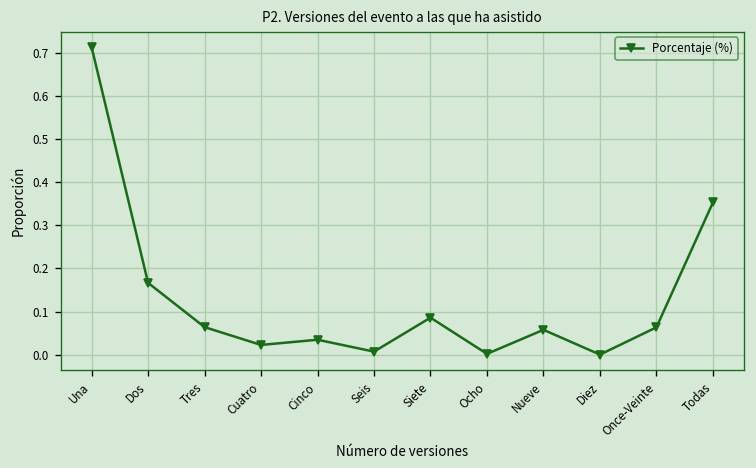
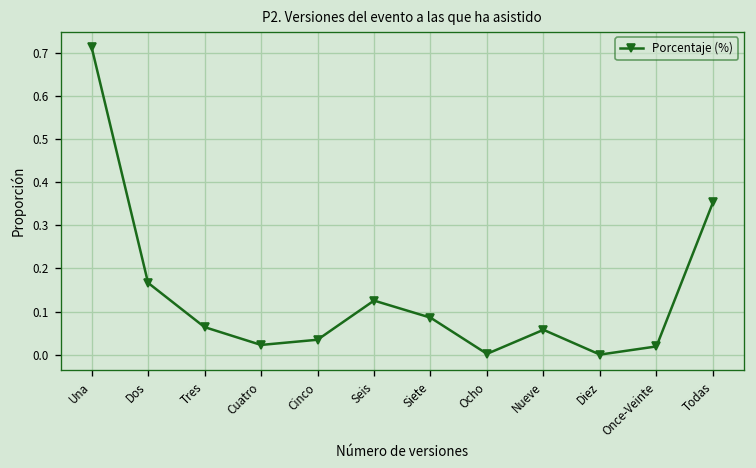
  {
    "Una": 0.71,
    "Dos": 0.17,
    "Tres": 0.06,
    "Cuatro": 0.02,
    "Cinco": 0.03,
-   "Seis": 0.01,
+   "Seis": 0.13,
    "Siete": 0.09,
    "Ocho": 0.00,
    "Nueve": 0.06,
    "Diez": 0.00,
-   "Once-Veinte": 0.06,
+   "Once-Veinte": 0.02,
    "Todas": 0.35
  }
